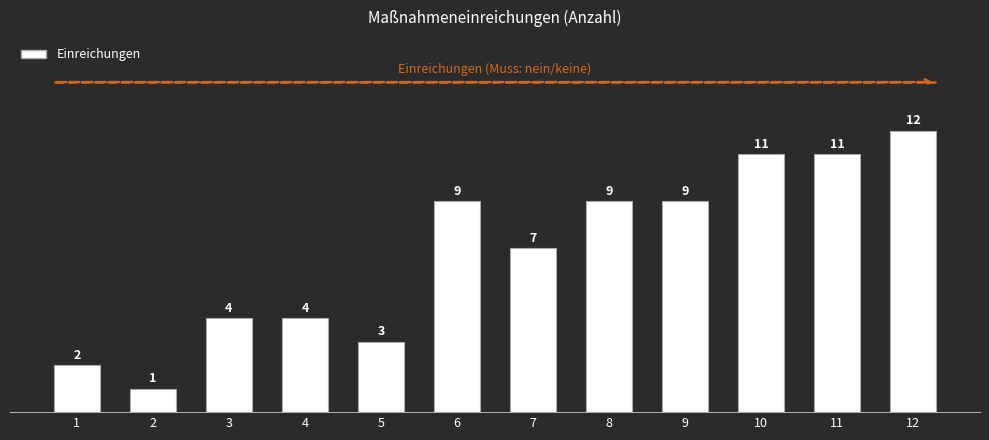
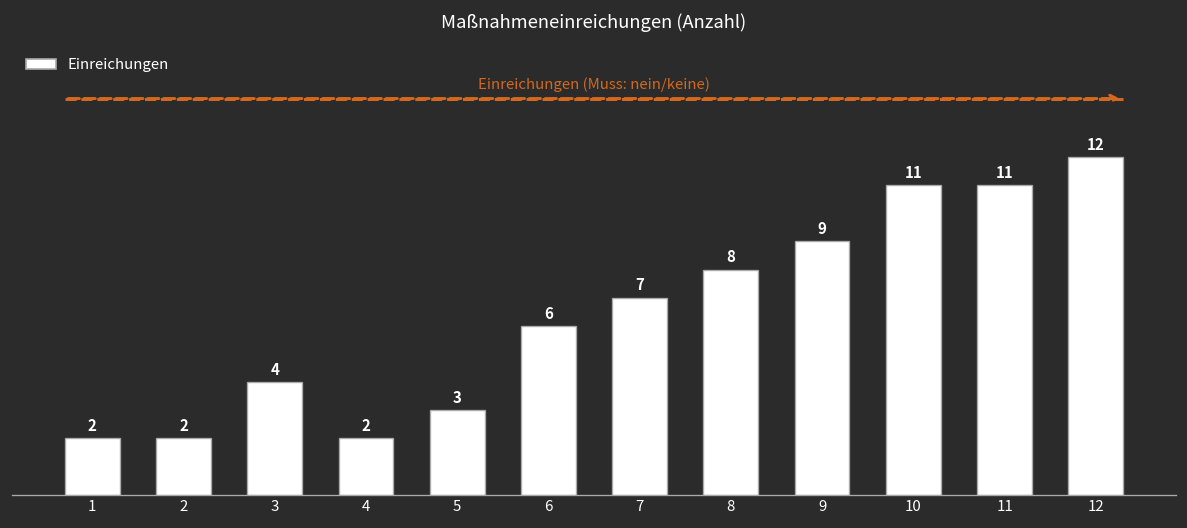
  {
    "Einreichungen": {
      "1": 2,
-     "2": 1,
+     "2": 2,
      "3": 4,
-     "4": 4,
+     "4": 2,
      "5": 3,
-     "6": 9,
+     "6": 6,
      "7": 7,
-     "8": 9,
+     "8": 8,
      "9": 9,
      "10": 11,
      "11": 11,
      "12": 12
    }
  }
